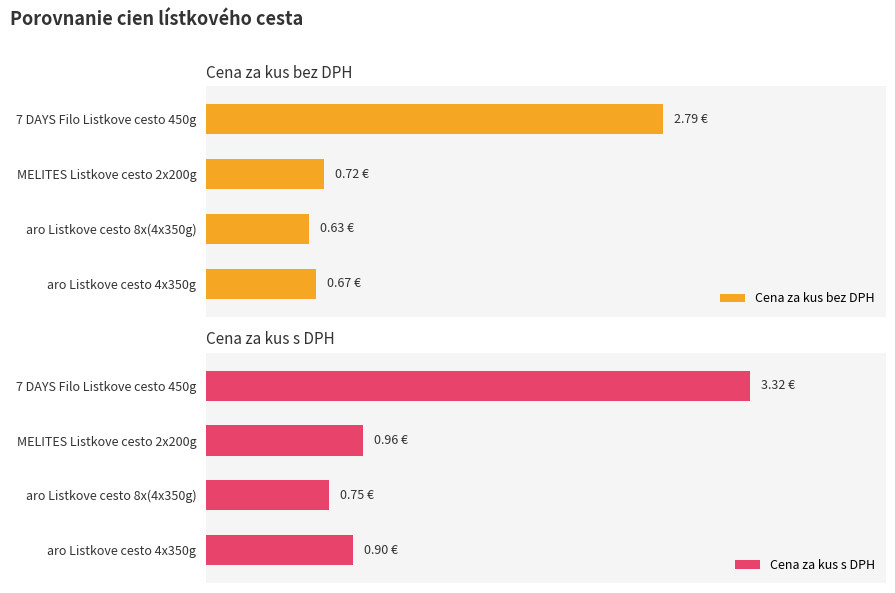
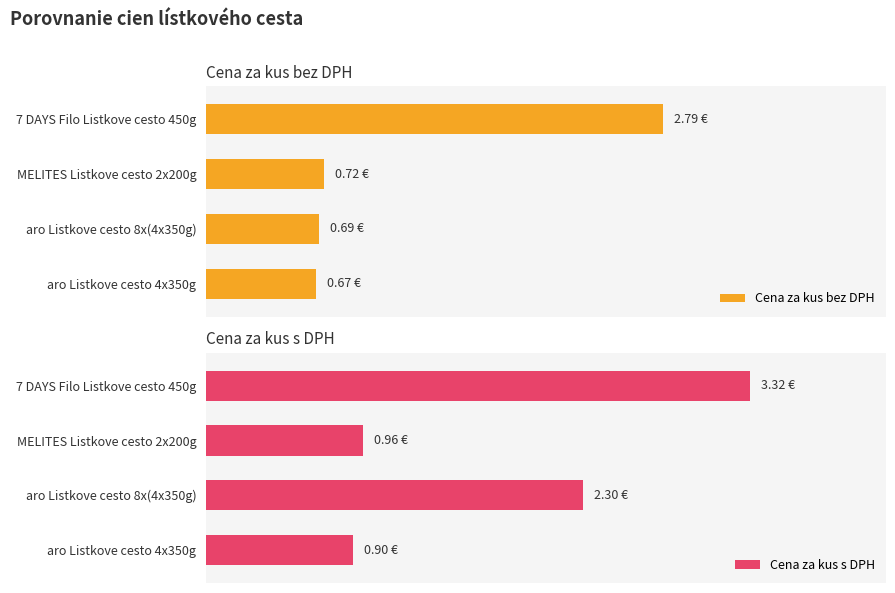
  {
    "Cena za kus bez DPH": {
      "7 DAYS Filo Listkove cesto 450g": 2.79,
      "MELITES Listkove cesto 2x200g": 0.72,
-     "aro Listkove cesto 8x(4x350g)": 0.63,
+     "aro Listkove cesto 8x(4x350g)": 0.69,
      "aro Listkove cesto 4x350g": 0.67
    },
    "Cena za kus s DPH": {
      "7 DAYS Filo Listkove cesto 450g": 3.32,
      "MELITES Listkove cesto 2x200g": 0.96,
-     "aro Listkove cesto 8x(4x350g)": 0.75,
+     "aro Listkove cesto 8x(4x350g)": 2.30,
      "aro Listkove cesto 4x350g": 0.90
    }
  }
